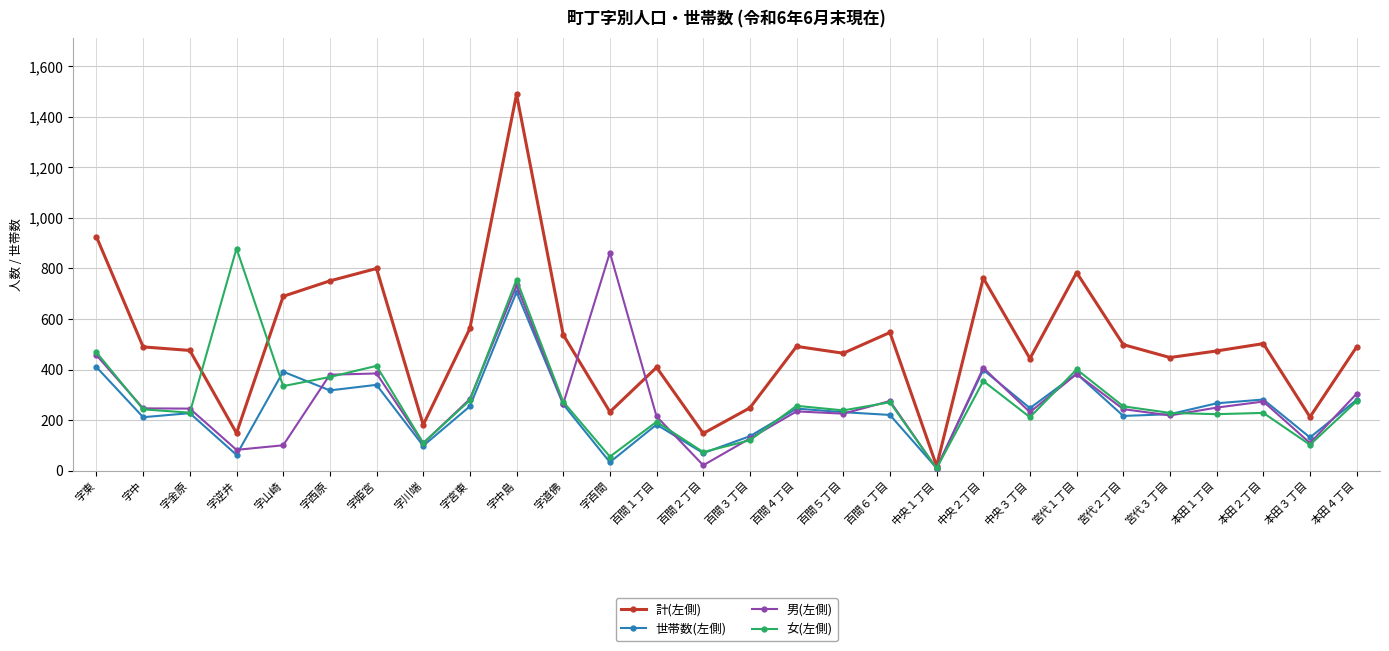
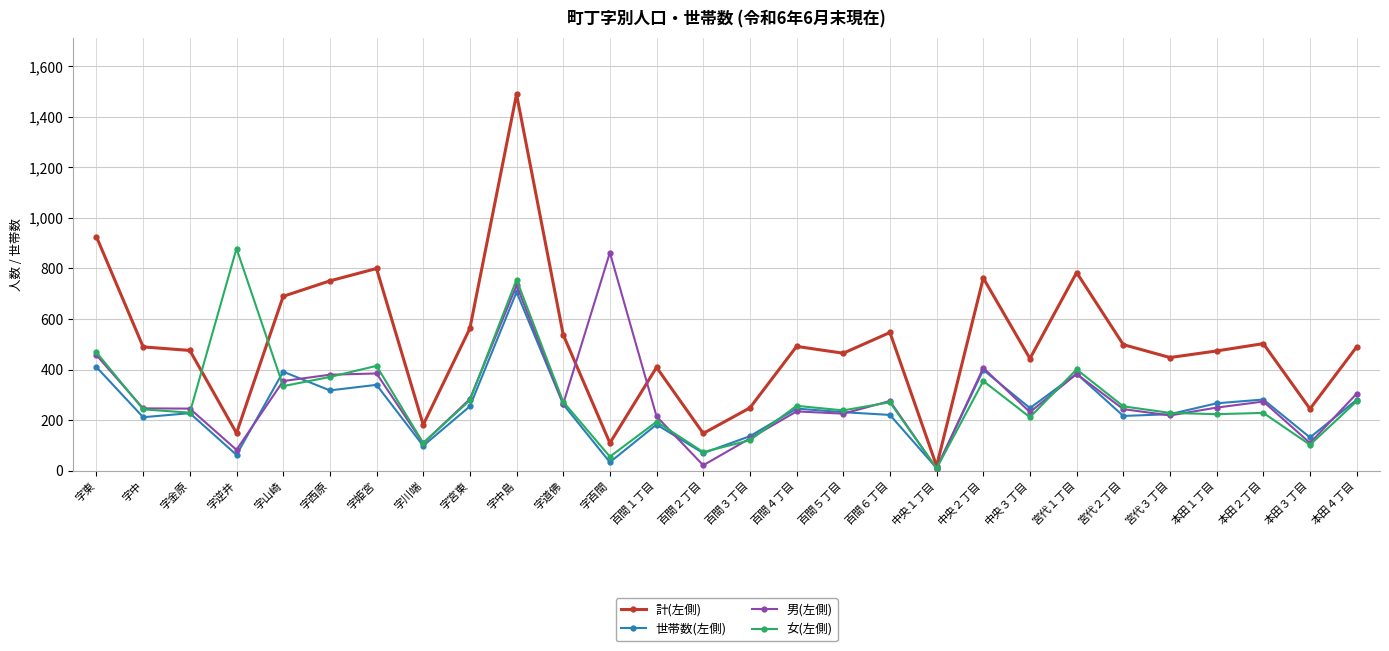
  {
    "計(左側)": {
      "字東": "930",
      "字中": "490",
      "字金原": "480",
      "字逆井": "150",
      "字山崎": "690",
      "字西原": "750",
      "字姫宮": "800",
      "字川端": "180",
      "字宮東": "560",
      "字中島": "1,490",
      "字道佛": "540",
-     "字百間": "230",
+     "字百間": "110",
      "百間１丁目": "410",
      "百間２丁目": "150",
      "百間３丁目": "250",
      "百間４丁目": "490",
      "百間５丁目": "470",
      "百間６丁目": "550",
      "中央２丁目": "760",
      "中央３丁目": "440",
      "宮代１丁目": "780",
      "宮代２丁目": "500",
      "宮代３丁目": "450",
      "本田１丁目": "470",
      "本田２丁目": "500",
-     "本田３丁目": "210",
+     "本田３丁目": "250",
      "本田４丁目": "490"
    },
    "世帯数(左側)": {
      "字東": "410",
      "字中": "210",
      "字逆井": "60",
      "字山崎": "390",
      "字西原": "320",
      "字姫宮": "340",
      "字川端": "100",
      "字宮東": "260",
      "字中島": "710",
      "字百間": "30",
      "百間１丁目": "180",
      "百間４丁目": "250",
      "百間６丁目": "220",
      "中央３丁目": "250",
      "宮代２丁目": "220",
      "本田１丁目": "270",
      "本田３丁目": "130"
    },
    "男(左側)": {
      "字東": "460",
      "字金原": "250",
      "字逆井": "80",
-     "字山崎": "100",
+     "字山崎": "360",
      "字姫宮": "390",
      "字中島": "730",
      "字百間": "860",
      "百間１丁目": "220",
      "百間２丁目": "20",
      "百間４丁目": "240",
      "中央３丁目": "230",
      "宮代２丁目": "240",
      "本田１丁目": "250",
      "本田４丁目": "310"
    },
    "女(左側)": {
      "字東": "470",
      "字逆井": "880",
      "字山崎": "340",
      "字姫宮": "420",
      "字中島": "760",
      "字百間": "60",
      "百間１丁目": "190",
      "百間４丁目": "260",
      "中央２丁目": "360",
      "中央３丁目": "210",
      "宮代１丁目": "400",
      "宮代２丁目": "260",
      "本田１丁目": "220",
      "本田２丁目": "230"
    }
  }
